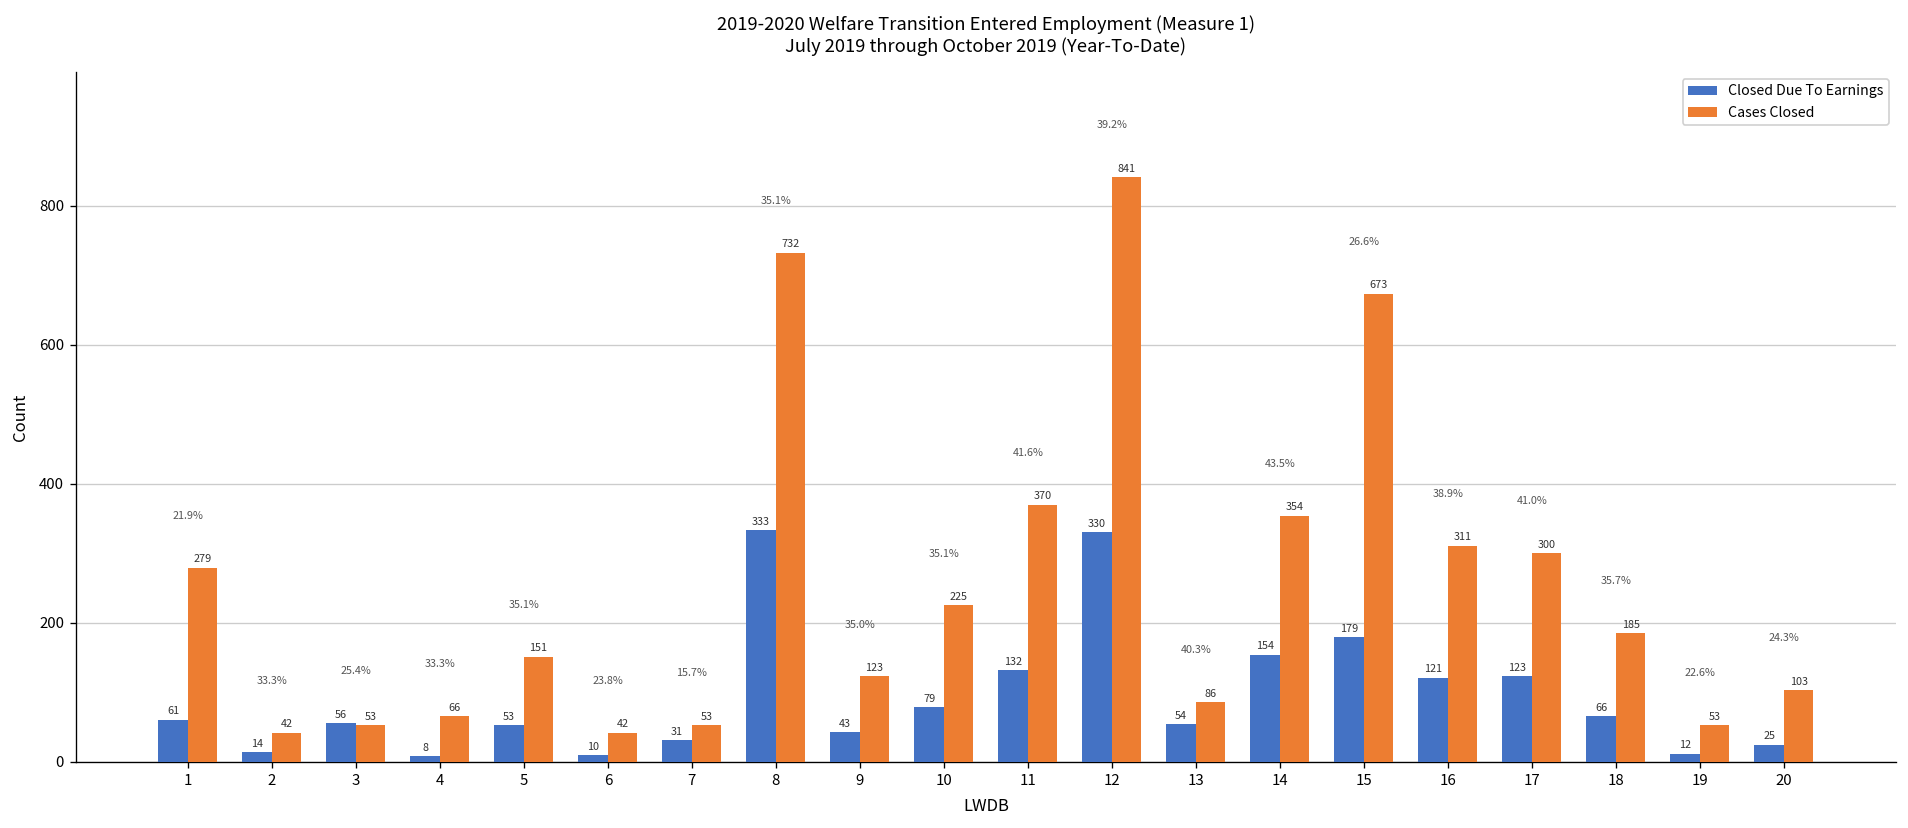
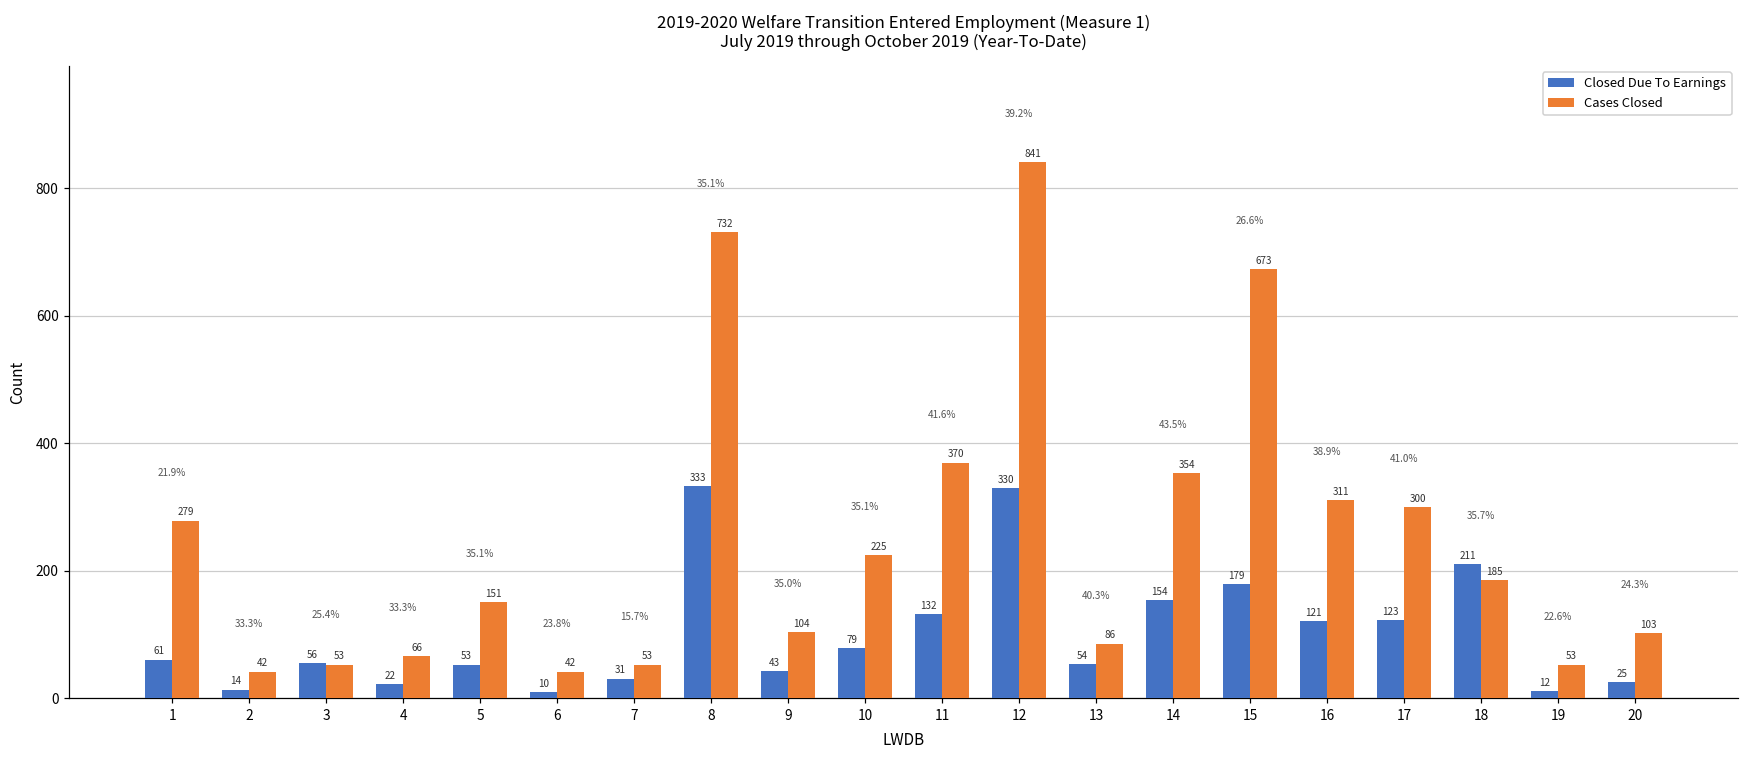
  {
    "Closed Due To Earnings": {
      "1": 61,
      "2": 14,
      "3": 56,
-     "4": 8,
+     "4": 22,
      "5": 53,
      "6": 10,
      "7": 31,
      "8": 333,
      "9": 43,
      "10": 79,
      "11": 132,
      "12": 330,
      "13": 54,
      "14": 154,
      "15": 179,
      "16": 121,
      "17": 123,
-     "18": 66,
+     "18": 211,
      "19": 12,
      "20": 25
    },
    "Cases Closed": {
      "1": 279,
      "2": 42,
      "3": 53,
      "4": 66,
      "5": 151,
      "6": 42,
      "7": 53,
      "8": 732,
-     "9": 123,
+     "9": 104,
      "10": 225,
      "11": 370,
      "12": 841,
      "13": 86,
      "14": 354,
      "15": 673,
      "16": 311,
      "17": 300,
      "18": 185,
      "19": 53,
      "20": 103
    }
  }
